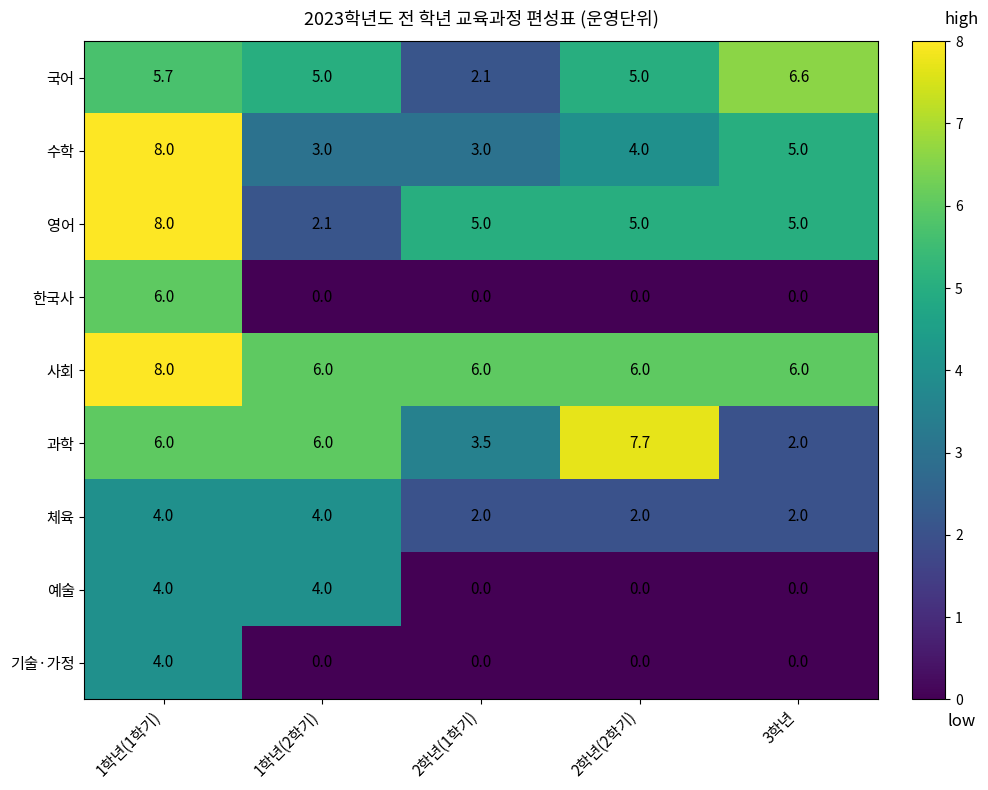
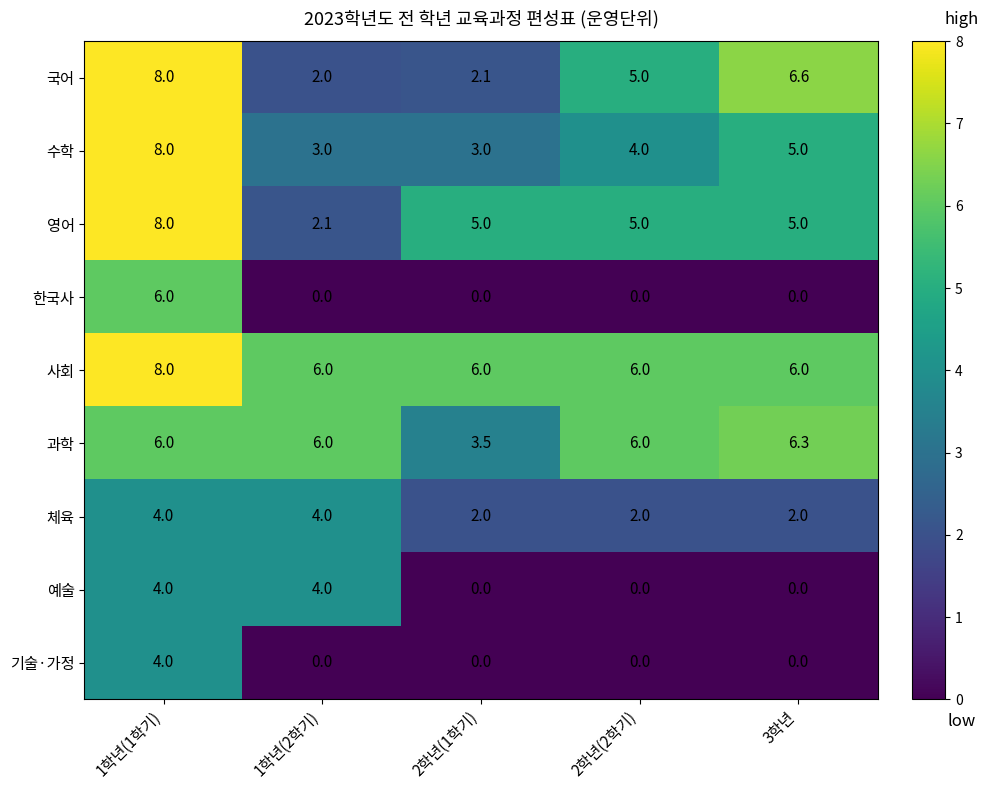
  {
    "국어": {
-     "1학년(1학기)": 5.7,
-     "1학년(2학기)": 5.0,
+     "1학년(1학기)": 8.0,
+     "1학년(2학기)": 2.0,
      "2학년(1학기)": 2.1,
      "2학년(2학기)": 5.0,
      "3학년": 6.6
    },
    "수학": {
      "1학년(1학기)": 8.0,
      "1학년(2학기)": 3.0,
      "2학년(1학기)": 3.0,
      "2학년(2학기)": 4.0,
      "3학년": 5.0
    },
    "영어": {
      "1학년(1학기)": 8.0,
      "1학년(2학기)": 2.1,
      "2학년(1학기)": 5.0,
      "2학년(2학기)": 5.0,
      "3학년": 5.0
    },
    "한국사": {
      "1학년(1학기)": 6.0,
      "1학년(2학기)": 0.0,
      "2학년(1학기)": 0.0,
      "2학년(2학기)": 0.0,
      "3학년": 0.0
    },
    "사회": {
      "1학년(1학기)": 8.0,
      "1학년(2학기)": 6.0,
      "2학년(1학기)": 6.0,
      "2학년(2학기)": 6.0,
      "3학년": 6.0
    },
    "과학": {
      "1학년(1학기)": 6.0,
      "1학년(2학기)": 6.0,
      "2학년(1학기)": 3.5,
-     "2학년(2학기)": 7.7,
-     "3학년": 2.0
+     "2학년(2학기)": 6.0,
+     "3학년": 6.3
    },
    "체육": {
      "1학년(1학기)": 4.0,
      "1학년(2학기)": 4.0,
      "2학년(1학기)": 2.0,
      "2학년(2학기)": 2.0,
      "3학년": 2.0
    },
    "예술": {
      "1학년(1학기)": 4.0,
      "1학년(2학기)": 4.0,
      "2학년(1학기)": 0.0,
      "2학년(2학기)": 0.0,
      "3학년": 0.0
    },
    "기술·가정": {
      "1학년(1학기)": 4.0,
      "1학년(2학기)": 0.0,
      "2학년(1학기)": 0.0,
      "2학년(2학기)": 0.0,
      "3학년": 0.0
    }
  }
